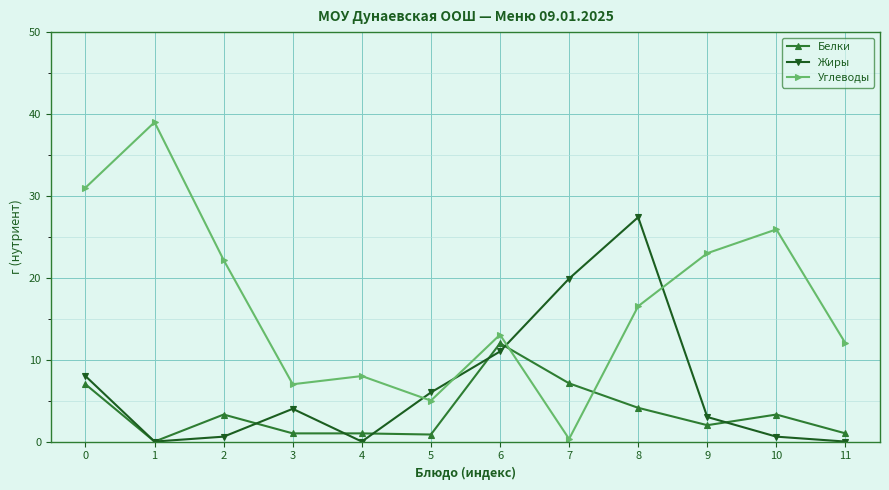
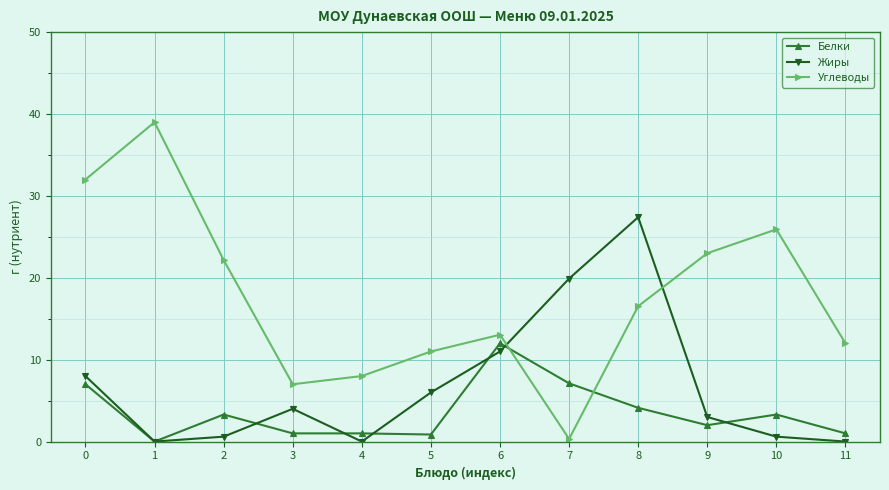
  {
    "Углеводы": {
-     "0": 31,
+     "0": 32,
      "1": 39,
      "2": 22,
      "3": 7,
      "4": 8,
-     "5": 5,
+     "5": 11,
      "6": 13,
      "7": 0,
      "8": 17,
      "9": 23,
      "10": 26,
      "11": 12
    }
  }
